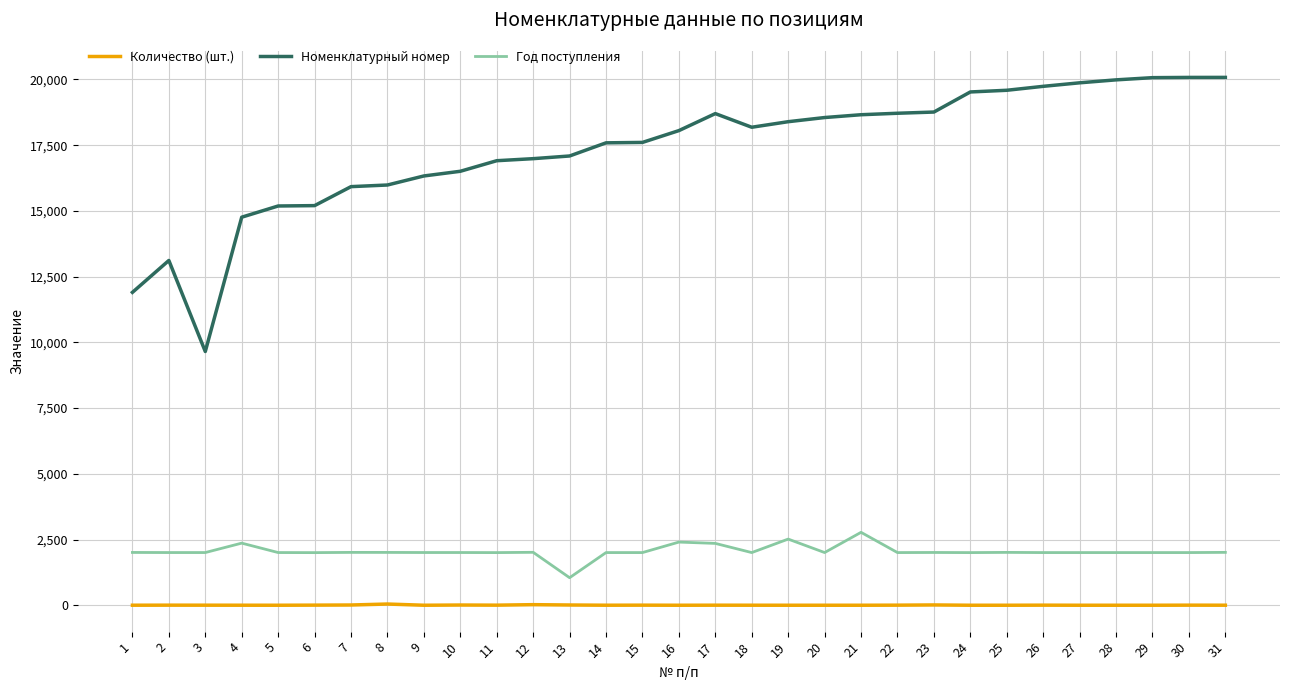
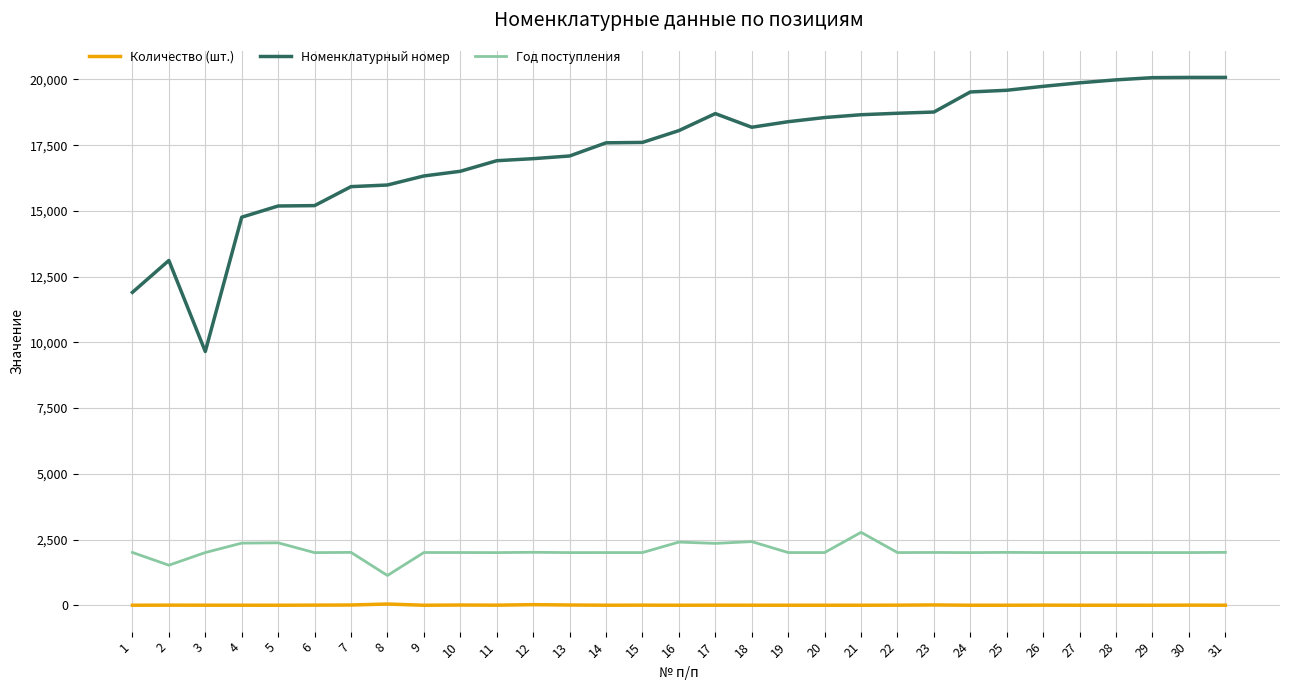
  {
    "Количество (шт.)": {
      "1": "0",
      "2": "0",
      "3": "0",
      "4": "0",
      "5": "0",
      "6": "0",
      "7": "0",
      "8": "0",
      "9": "0",
      "10": "0",
      "11": "0",
      "12": "0",
      "13": "0",
      "14": "0",
      "15": "0",
      "16": "0",
      "17": "0",
      "18": "0",
      "19": "0",
      "20": "0",
      "21": "0",
      "22": "0",
      "23": "0",
      "24": "0",
      "25": "0",
      "26": "0",
      "27": "0",
      "28": "0",
      "29": "0",
      "30": "0",
      "31": "0"
    },
    "Номенклатурный номер": {
      "1": "11,900",
      "2": "13,100",
      "3": "9,700",
      "4": "14,800",
      "5": "15,200",
      "6": "15,200",
      "7": "15,900",
      "8": "16,000",
      "9": "16,300",
      "10": "16,500",
      "11": "16,900",
      "12": "17,000",
      "13": "17,100",
      "14": "17,600",
      "15": "17,600",
      "16": "18,100",
      "17": "18,700",
      "18": "18,200",
      "19": "18,400",
      "20": "18,600",
      "21": "18,700",
      "22": "18,700",
      "23": "18,800",
      "24": "19,500",
      "25": "19,600",
      "26": "19,700",
      "27": "19,900",
      "28": "20,000",
      "29": "20,100",
      "30": "20,100",
      "31": "20,100"
    },
    "Год поступления": {
      "1": "2,000",
-     "2": "2,000",
+     "2": "1,500",
      "3": "2,000",
      "4": "2,400",
-     "5": "2,000",
+     "5": "2,400",
      "6": "2,000",
      "7": "2,000",
-     "8": "2,000",
+     "8": "1,100",
      "9": "2,000",
      "10": "2,000",
      "11": "2,000",
      "12": "2,000",
-     "13": "1,000",
+     "13": "2,000",
      "14": "2,000",
      "15": "2,000",
      "16": "2,400",
      "17": "2,400",
-     "18": "2,000",
-     "19": "2,500",
+     "18": "2,400",
+     "19": "2,000",
      "20": "2,000",
      "21": "2,800",
      "22": "2,000",
      "23": "2,000",
      "24": "2,000",
      "25": "2,000",
      "26": "2,000",
      "27": "2,000",
      "28": "2,000",
      "29": "2,000",
      "30": "2,000",
      "31": "2,000"
    }
  }
